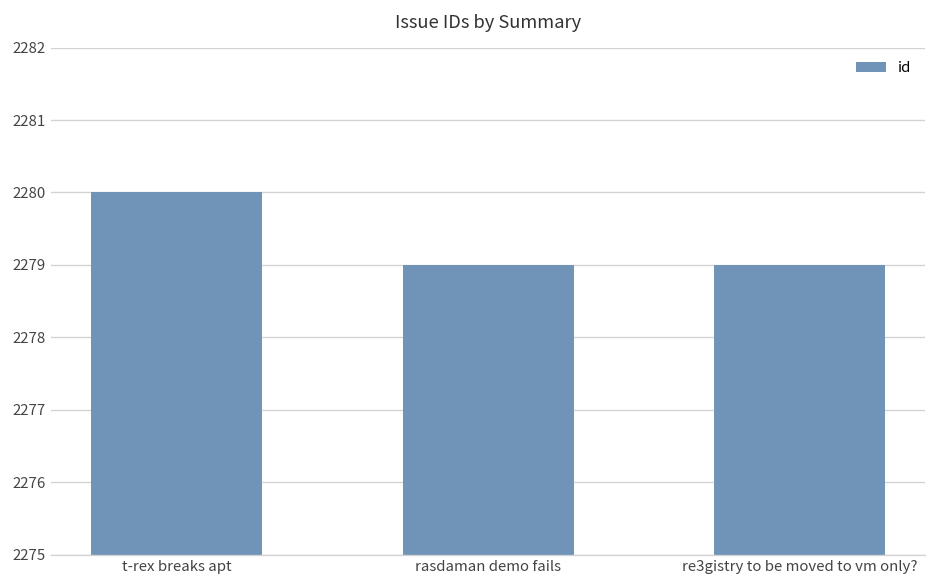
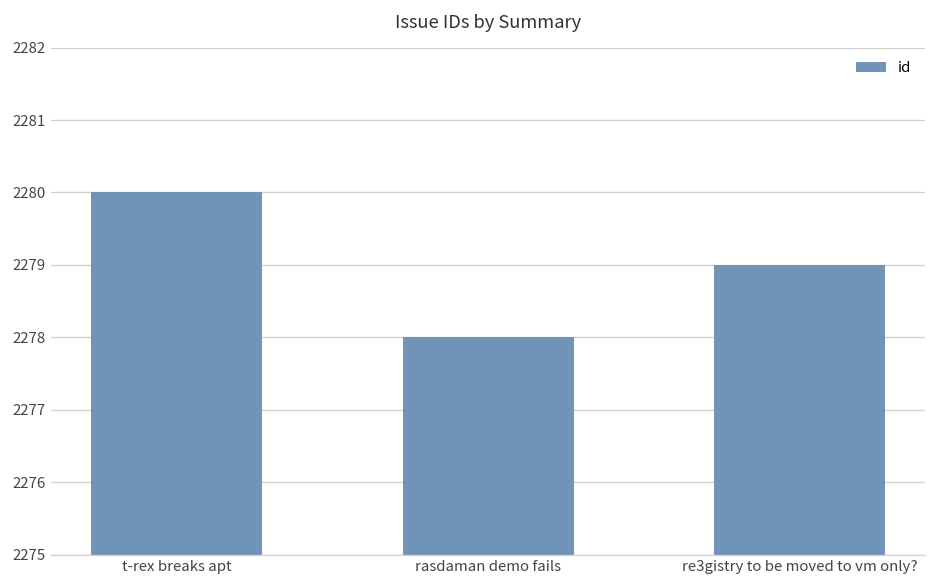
  {
    "t-rex breaks apt": 2280,
-   "rasdaman demo fails": 2279,
+   "rasdaman demo fails": 2278,
    "re3gistry to be moved to vm only?": 2279
  }
